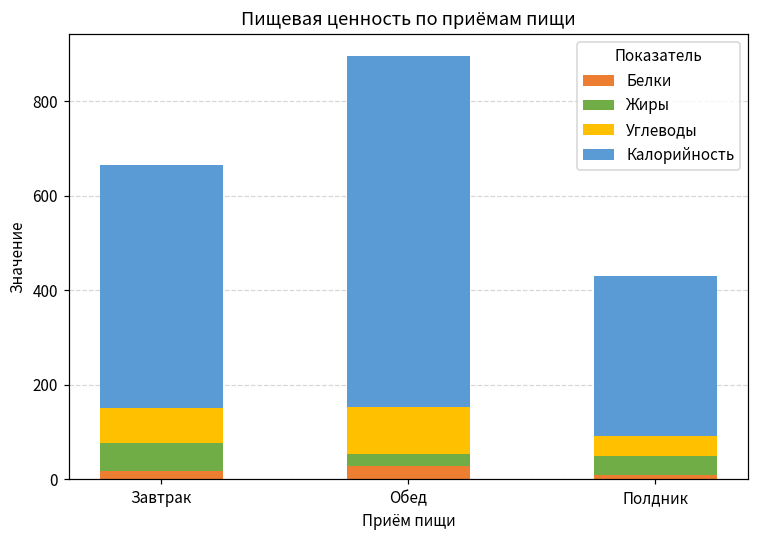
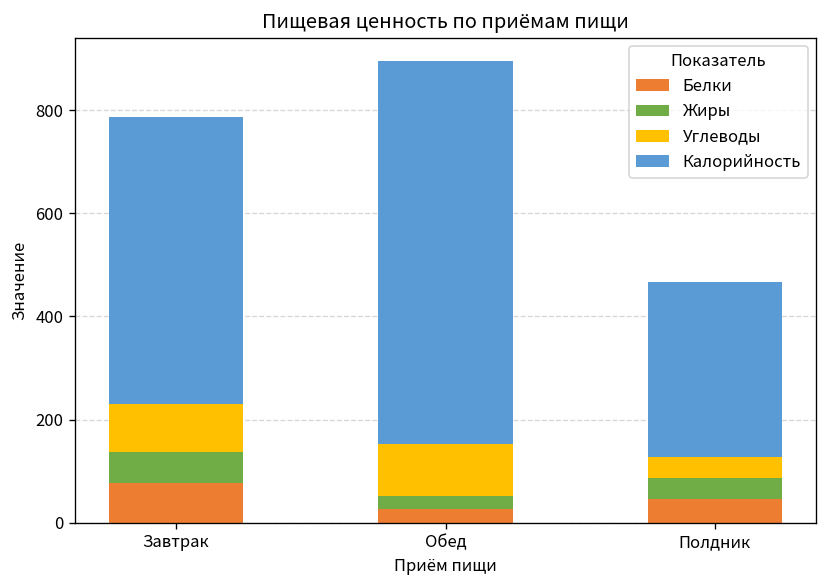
  {
    "Белки": {
-     "Завтрак": 20,
+     "Завтрак": 80,
      "Обед": 30,
-     "Полдник": 10
+     "Полдник": 50
    },
    "Жиры": {
      "Завтрак": 60,
      "Обед": 30,
      "Полдник": 40
    },
    "Углеводы": {
-     "Завтрак": 70,
+     "Завтрак": 90,
      "Обед": 100,
      "Полдник": 40
    },
    "Калорийность": {
-     "Завтрак": 510,
+     "Завтрак": 560,
      "Обед": 740,
      "Полдник": 340
    }
  }
